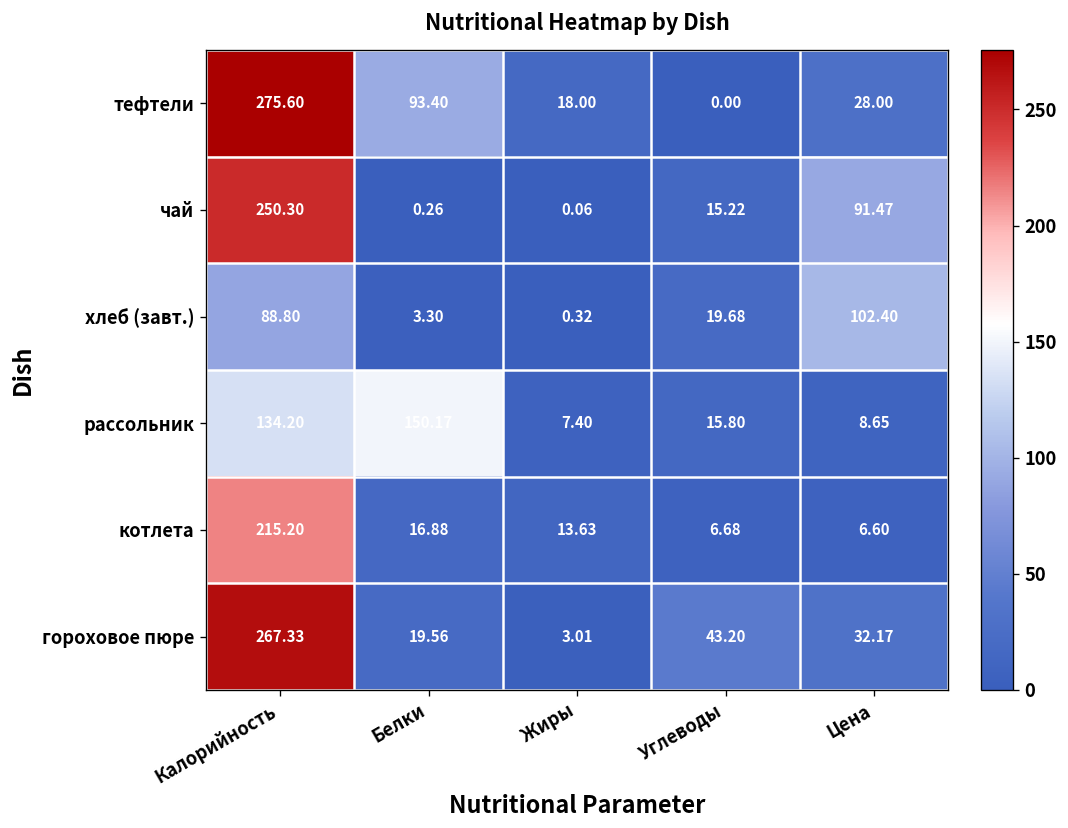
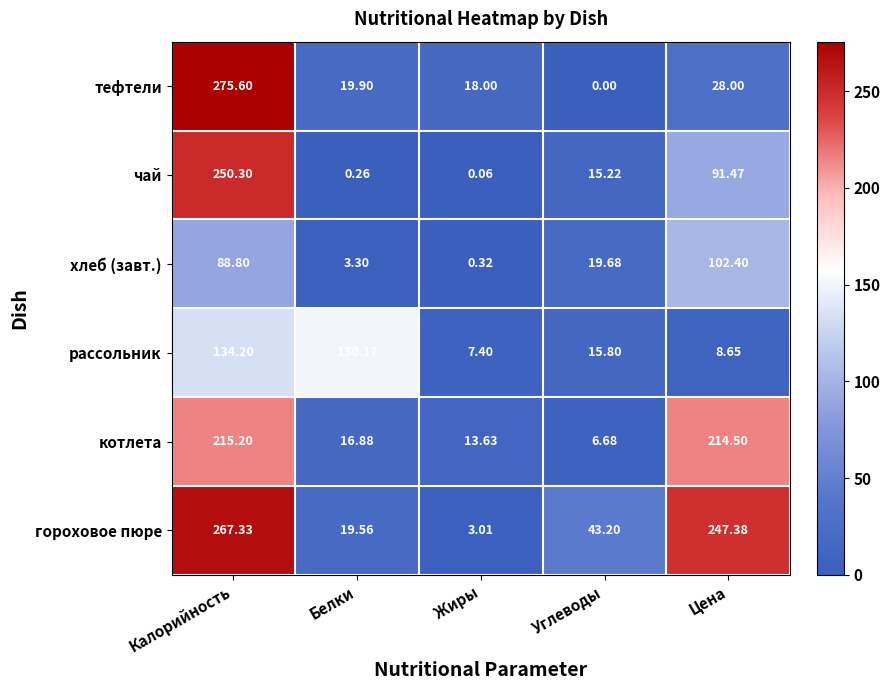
  {
    "тефтели": {
      "Калорийность": 275.60,
-     "Белки": 93.40,
+     "Белки": 19.90,
      "Жиры": 18.00,
      "Углеводы": 0.00,
      "Цена": 28.00
    },
    "чай": {
      "Калорийность": 250.30,
      "Белки": 0.26,
      "Жиры": 0.06,
      "Углеводы": 15.22,
      "Цена": 91.47
    },
    "хлеб (завт.)": {
      "Калорийность": 88.80,
      "Белки": 3.30,
      "Жиры": 0.32,
      "Углеводы": 19.68,
      "Цена": 102.40
    },
    "рассольник": {
      "Жиры": 7.40,
      "Углеводы": 15.80,
      "Цена": 8.65
    },
    "котлета": {
      "Калорийность": 215.20,
      "Белки": 16.88,
      "Жиры": 13.63,
      "Углеводы": 6.68,
-     "Цена": 6.60
+     "Цена": 214.50
    },
    "гороховое пюре": {
      "Калорийность": 267.33,
      "Белки": 19.56,
      "Жиры": 3.01,
      "Углеводы": 43.20,
-     "Цена": 32.17
+     "Цена": 247.38
    }
  }
